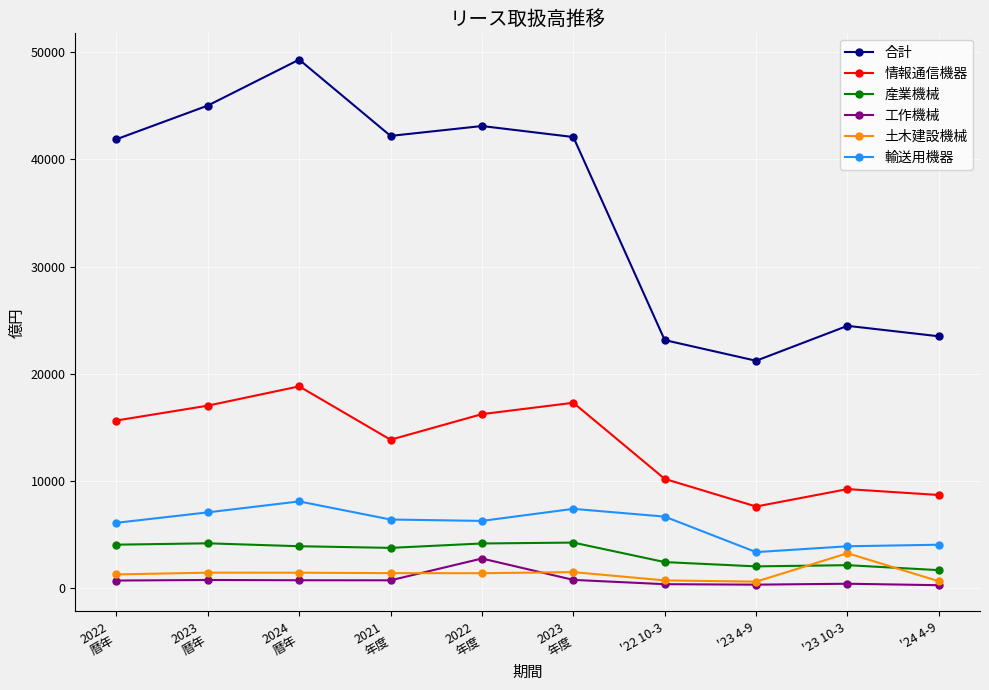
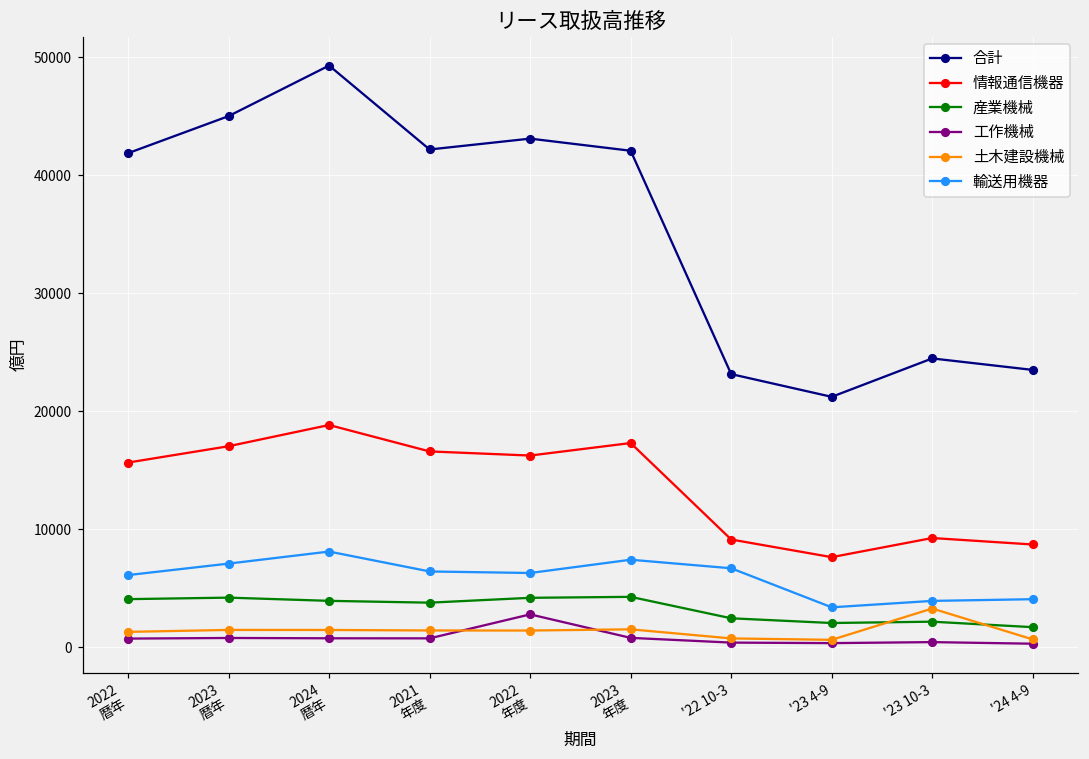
  {
    "合計": {
      "2022 暦年": 41900,
      "2023 暦年": 45000,
      "2024 暦年": 49300,
      "2021 年度": 42200,
      "2022 年度": 43100,
      "2023 年度": 42100,
      "'22 10-3": 23200,
      "'23 4-9": 21200,
      "'23 10-3": 24500,
      "'24 4-9": 23500
    },
    "情報通信機器": {
      "2022 暦年": 15700,
      "2023 暦年": 17000,
      "2024 暦年": 18800,
-     "2021 年度": 13900,
+     "2021 年度": 16600,
      "2022 年度": 16300,
      "2023 年度": 17300,
-     "'22 10-3": 10200,
+     "'22 10-3": 9100,
      "'23 4-9": 7600,
      "'23 10-3": 9300,
      "'24 4-9": 8700
    },
    "産業機械": {
      "2022 暦年": 4100,
      "2023 暦年": 4200,
      "2024 暦年": 3900,
      "2021 年度": 3800,
      "2022 年度": 4200,
      "2023 年度": 4300,
      "'22 10-3": 2500,
      "'23 4-9": 2100,
      "'23 10-3": 2200,
      "'24 4-9": 1700
    },
    "工作機械": {
      "2022 暦年": 700,
      "2023 暦年": 800,
      "2024 暦年": 800,
      "2021 年度": 800,
      "2022 年度": 2800,
      "2023 年度": 800,
      "'22 10-3": 400,
      "'23 4-9": 400,
      "'23 10-3": 400,
      "'24 4-9": 300
    },
    "土木建設機械": {
      "2022 暦年": 1300,
      "2023 暦年": 1500,
      "2024 暦年": 1500,
      "2021 年度": 1400,
      "2022 年度": 1400,
      "2023 年度": 1500,
      "'22 10-3": 800,
      "'23 4-9": 600,
      "'23 10-3": 3300,
      "'24 4-9": 700
    },
    "輸送用機器": {
      "2022 暦年": 6100,
      "2023 暦年": 7100,
      "2024 暦年": 8100,
      "2021 年度": 6400,
      "2022 年度": 6300,
      "2023 年度": 7400,
      "'22 10-3": 6700,
      "'23 4-9": 3400,
      "'23 10-3": 3900,
      "'24 4-9": 4100
    }
  }
